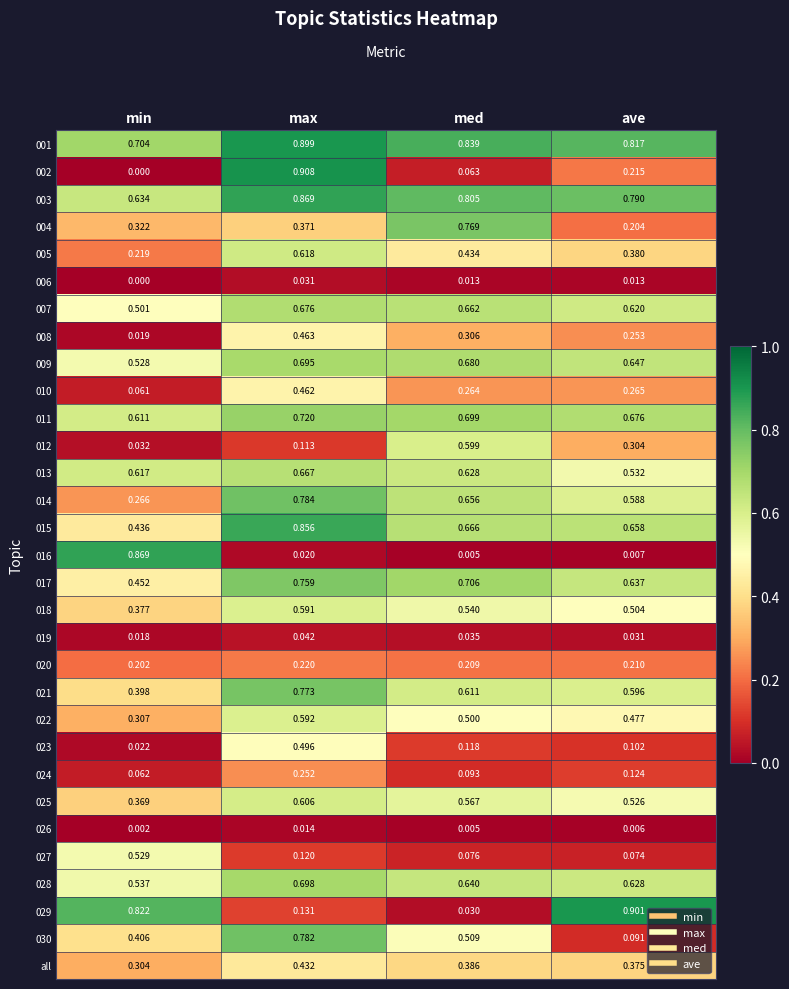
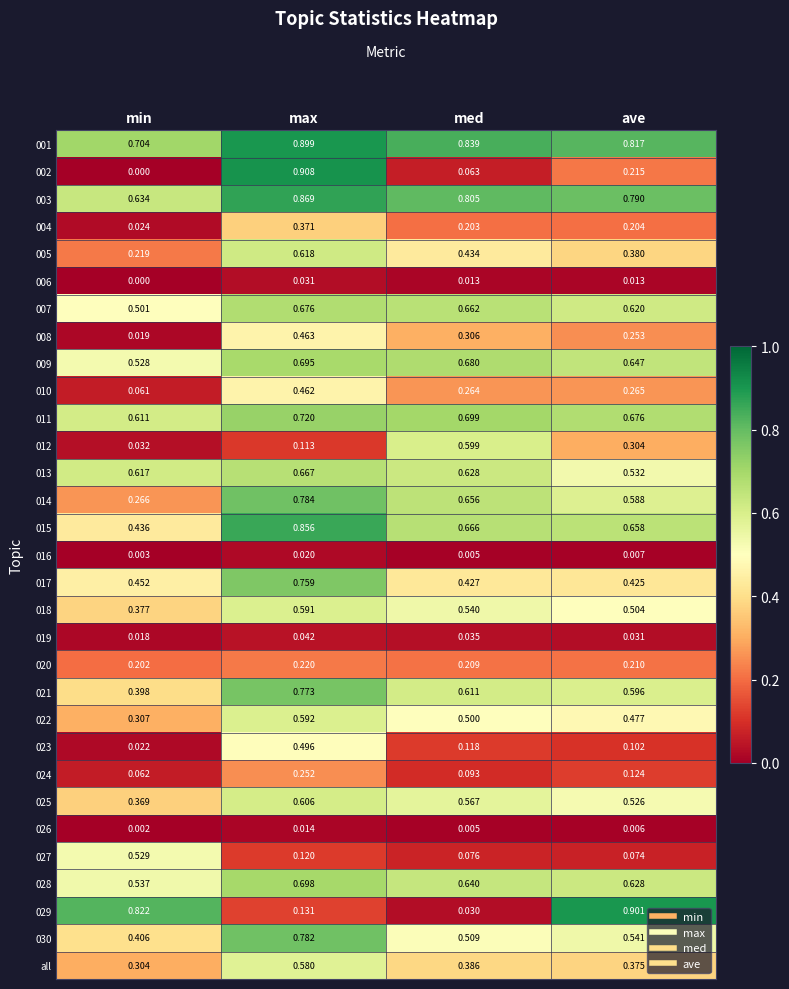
  {
    "001": {
      "min": 0.704,
      "max": 0.899,
      "med": 0.839,
      "ave": 0.817
    },
    "002": {
      "min": 0.000,
      "max": 0.908,
      "med": 0.063,
      "ave": 0.215
    },
    "003": {
      "min": 0.634,
      "max": 0.869,
      "med": 0.805,
      "ave": 0.790
    },
    "004": {
-     "min": 0.322,
+     "min": 0.024,
      "max": 0.371,
-     "med": 0.769,
+     "med": 0.203,
      "ave": 0.204
    },
    "005": {
      "min": 0.219,
      "max": 0.618,
      "med": 0.434,
      "ave": 0.380
    },
    "006": {
      "min": 0.000,
      "max": 0.031,
      "med": 0.013,
      "ave": 0.013
    },
    "007": {
      "min": 0.501,
      "max": 0.676,
      "med": 0.662,
      "ave": 0.620
    },
    "008": {
      "min": 0.019,
      "max": 0.463,
      "med": 0.306,
      "ave": 0.253
    },
    "009": {
      "min": 0.528,
      "max": 0.695,
      "med": 0.680,
      "ave": 0.647
    },
    "010": {
      "min": 0.061,
      "max": 0.462,
      "med": 0.264,
      "ave": 0.265
    },
    "011": {
      "min": 0.611,
      "max": 0.720,
      "med": 0.699,
      "ave": 0.676
    },
    "012": {
      "min": 0.032,
      "max": 0.113,
      "med": 0.599,
      "ave": 0.304
    },
    "013": {
      "min": 0.617,
      "max": 0.667,
      "med": 0.628,
      "ave": 0.532
    },
    "014": {
      "min": 0.266,
      "max": 0.784,
      "med": 0.656,
      "ave": 0.588
    },
    "015": {
      "min": 0.436,
      "max": 0.856,
      "med": 0.666,
      "ave": 0.658
    },
    "016": {
-     "min": 0.869,
+     "min": 0.003,
      "max": 0.020,
      "med": 0.005,
      "ave": 0.007
    },
    "017": {
      "min": 0.452,
      "max": 0.759,
-     "med": 0.706,
-     "ave": 0.637
+     "med": 0.427,
+     "ave": 0.425
    },
    "018": {
      "min": 0.377,
      "max": 0.591,
      "med": 0.540,
      "ave": 0.504
    },
    "019": {
      "min": 0.018,
      "max": 0.042,
      "med": 0.035,
      "ave": 0.031
    },
    "020": {
      "min": 0.202,
      "max": 0.220,
      "med": 0.209,
      "ave": 0.210
    },
    "021": {
      "min": 0.398,
      "max": 0.773,
      "med": 0.611,
      "ave": 0.596
    },
    "022": {
      "min": 0.307,
      "max": 0.592,
      "med": 0.500,
      "ave": 0.477
    },
    "023": {
      "min": 0.022,
      "max": 0.496,
      "med": 0.118,
      "ave": 0.102
    },
    "024": {
      "min": 0.062,
      "max": 0.252,
      "med": 0.093,
      "ave": 0.124
    },
    "025": {
      "min": 0.369,
      "max": 0.606,
      "med": 0.567,
      "ave": 0.526
    },
    "026": {
      "min": 0.002,
      "max": 0.014,
      "med": 0.005,
      "ave": 0.006
    },
    "027": {
      "min": 0.529,
      "max": 0.120,
      "med": 0.076,
      "ave": 0.074
    },
    "028": {
      "min": 0.537,
      "max": 0.698,
      "med": 0.640,
      "ave": 0.628
    },
    "029": {
      "min": 0.822,
      "max": 0.131,
      "med": 0.030,
      "ave": 0.901
    },
    "030": {
      "min": 0.406,
      "max": 0.782,
      "med": 0.509,
-     "ave": 0.091
+     "ave": 0.541
    },
    "all": {
      "min": 0.304,
-     "max": 0.432,
+     "max": 0.580,
      "med": 0.386,
      "ave": 0.375
    }
  }
